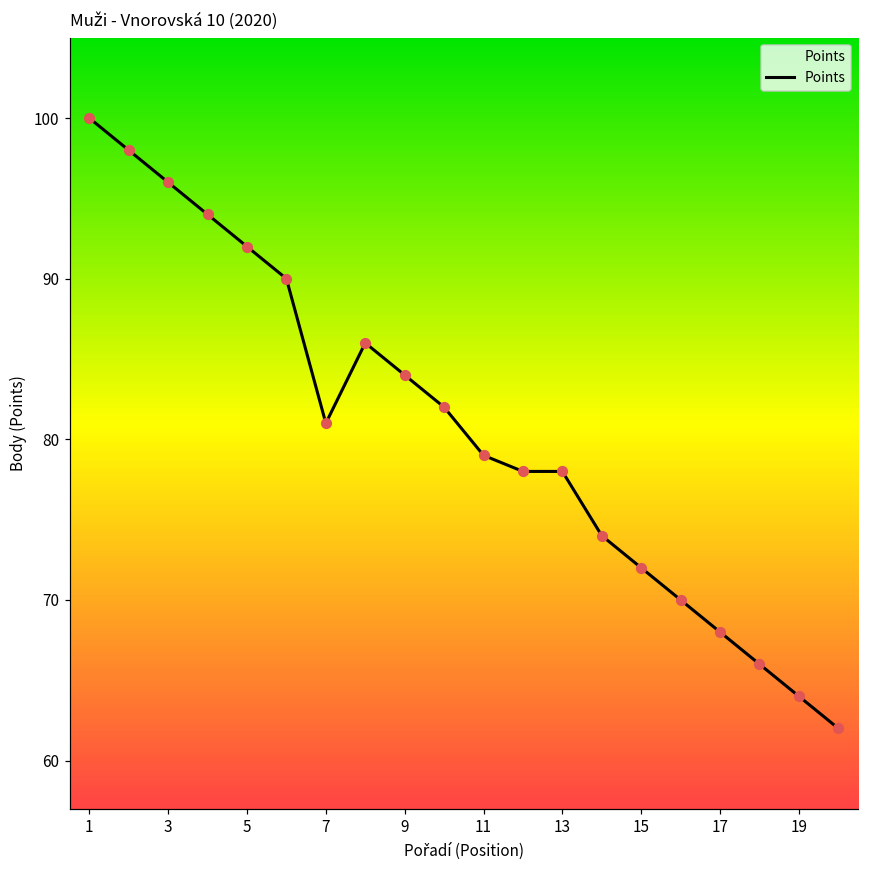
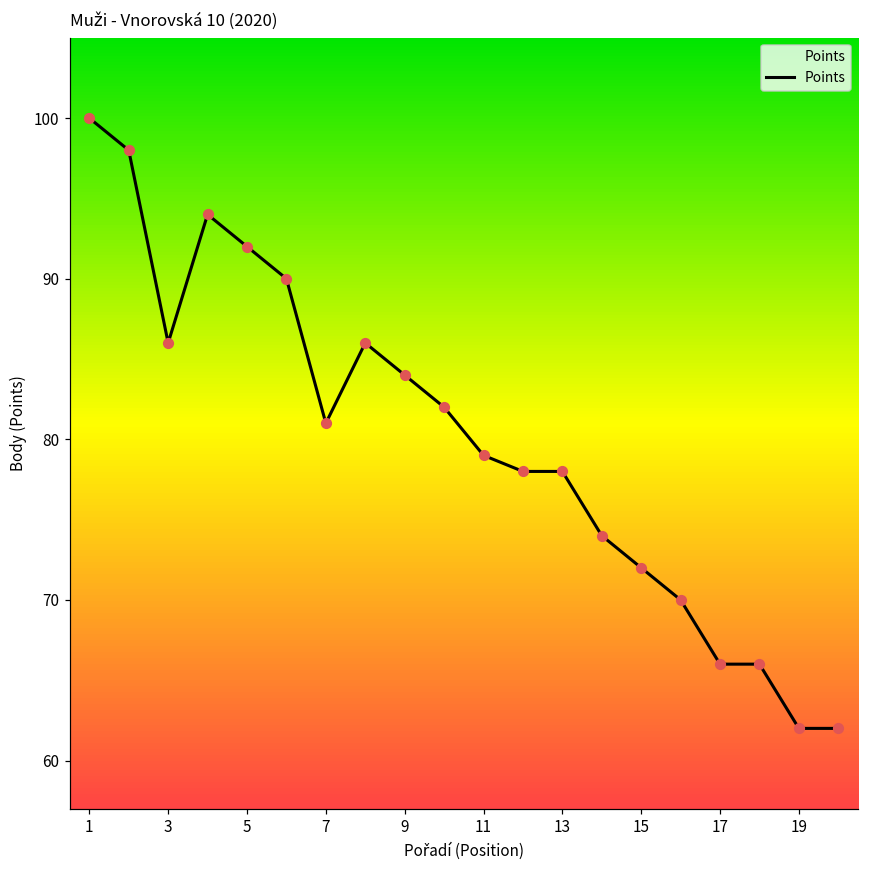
  {
    "1": 100,
-   "3": 96,
+   "3": 86,
    "5": 92,
    "7": 81,
    "9": 84,
    "11": 79,
    "13": 78,
    "15": 72,
-   "17": 68,
-   "19": 64
+   "17": 66,
+   "19": 62
  }
